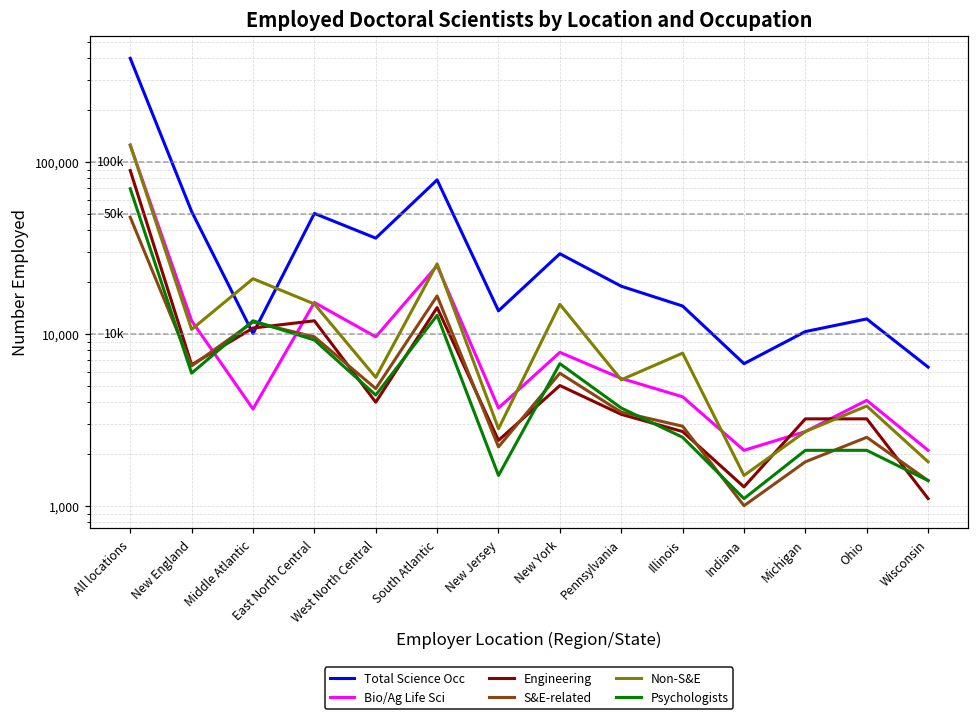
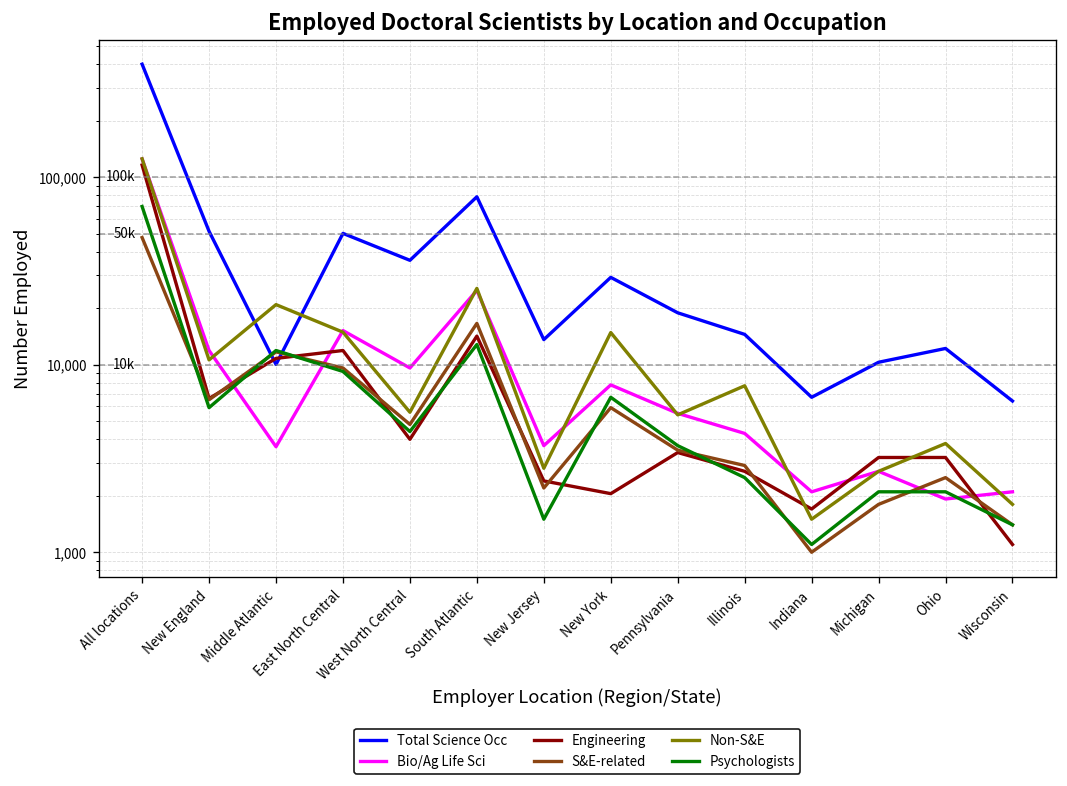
  {
    "Total Science Occ": {
      "All locations": "400,000",
      "New England": "51,000",
      "Middle Atlantic": "10,000",
      "East North Central": "50,000",
      "West North Central": "36,000",
      "South Atlantic": "80,000",
      "New Jersey": "14,000",
      "New York": "29,000",
      "Pennsylvania": "19,000",
      "Illinois": "15,000",
      "Indiana": "6,700",
      "Michigan": "10,000",
      "Ohio": "12,000",
      "Wisconsin": "6,400"
    },
    "Bio/Ag Life Sci": {
      "New England": "12,000",
      "Middle Atlantic": "3,700",
      "West North Central": "10,000",
      "New Jersey": "3,700",
      "New York": "8,000",
      "Illinois": "4,300",
      "Indiana": "2,100",
-     "Ohio": "4,100",
+     "Ohio": "1,900",
      "Wisconsin": "2,100"
    },
    "Engineering": {
-     "All locations": "90,000",
+     "All locations": "120,000",
      "Middle Atlantic": "11,000",
      "East North Central": "12,000",
      "West North Central": "4,000",
      "South Atlantic": "14,000",
      "New Jersey": "2,400",
-     "New York": "5,000",
+     "New York": "2,100",
      "Illinois": "2,700",
-     "Indiana": "1,300",
+     "Indiana": "1,700",
      "Michigan": "3,200",
      "Ohio": "3,200",
      "Wisconsin": "1,100"
    },
    "S&E-related": {
      "East North Central": "10,000",
      "West North Central": "4,800",
      "South Atlantic": "17,000",
      "New Jersey": "2,200",
      "New York": "5,900",
      "Illinois": "2,900",
      "Indiana": "1,000",
      "Michigan": "1,800",
      "Ohio": "2,500"
    },
    "Non-S&E": {
      "New England": "11,000",
      "Middle Atlantic": "21,000",
      "West North Central": "5,600",
      "New Jersey": "2,800",
      "New York": "15,000",
      "Illinois": "8,000",
      "Indiana": "1,500",
      "Ohio": "3,800",
      "Wisconsin": "1,800"
    },
    "Psychologists": {
      "All locations": "70,000",
      "New England": "5,900",
      "East North Central": "9,000",
      "West North Central": "4,400",
      "South Atlantic": "13,000",
      "New Jersey": "1,500",
      "New York": "6,700",
      "Pennsylvania": "3,700",
      "Illinois": "2,500",
      "Indiana": "1,100",
      "Michigan": "2,100",
      "Ohio": "2,100"
    }
  }
